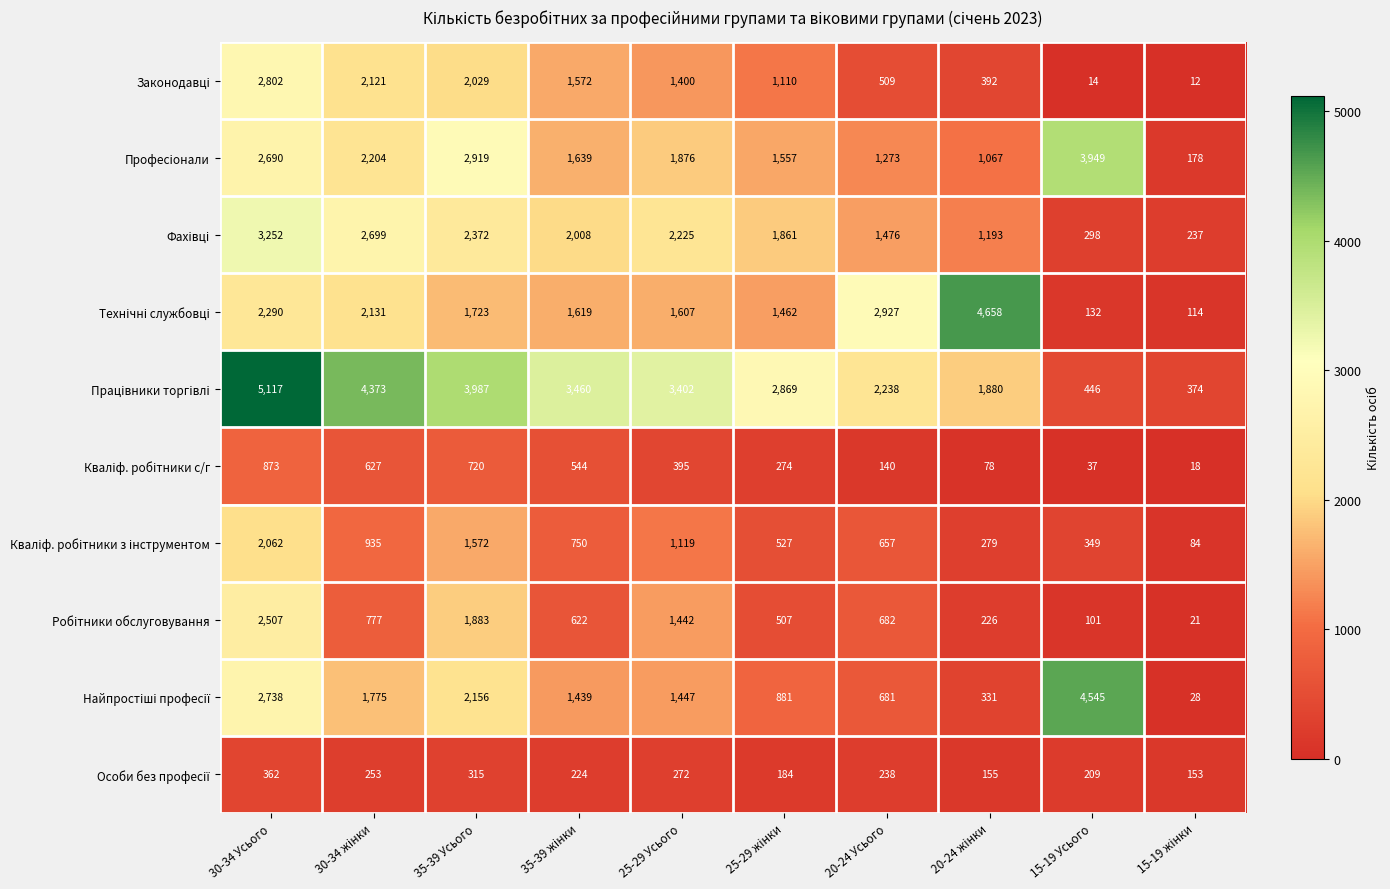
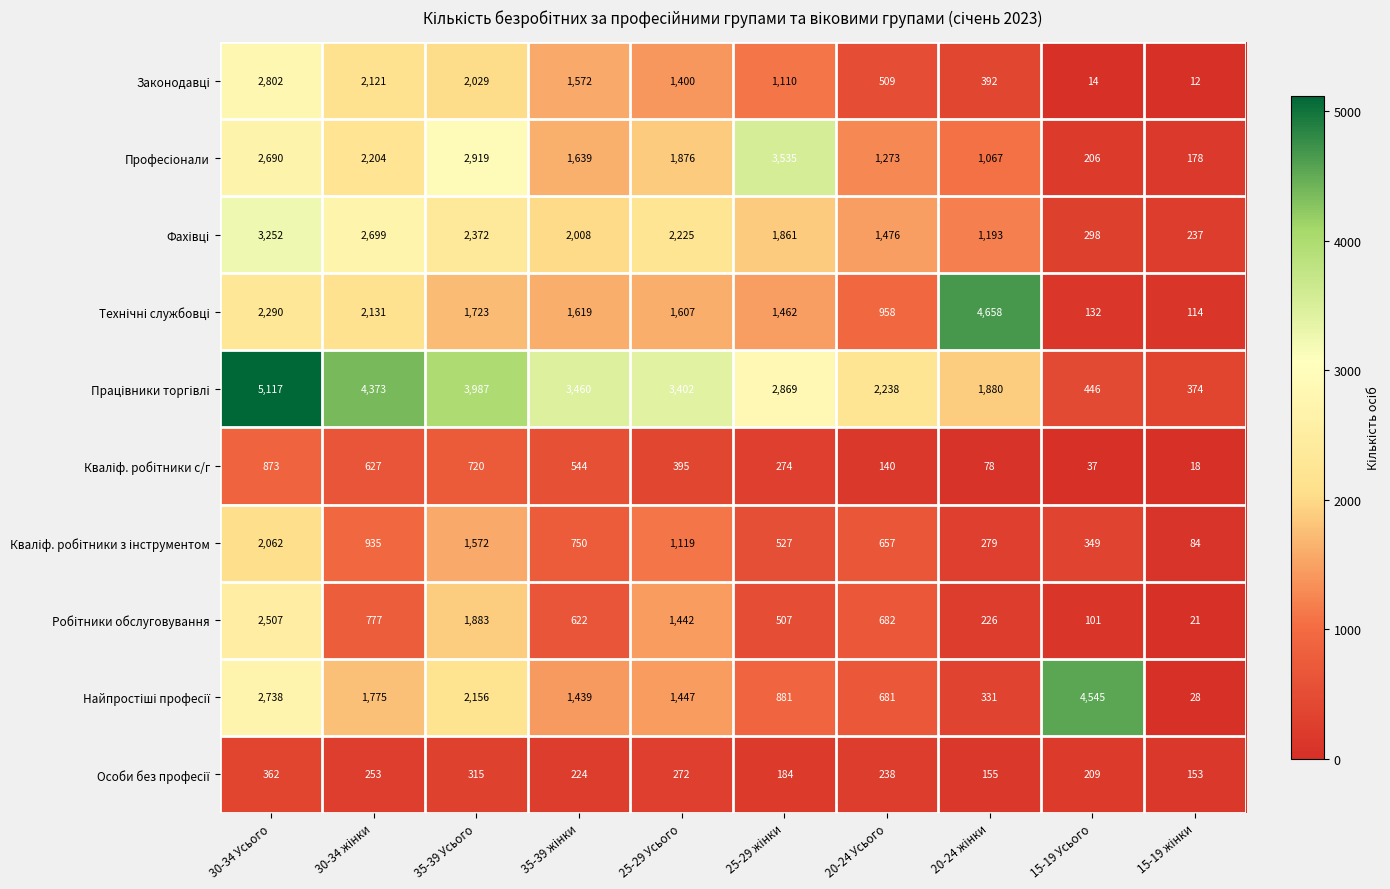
  {
    "Законодавці": {
      "30-34 Усього": "2,802",
      "30-34 жінки": "2,121",
      "35-39 Усього": "2,029",
      "35-39 жінки": "1,572",
      "25-29 Усього": "1,400",
      "25-29 жінки": "1,110",
      "20-24 Усього": "509",
      "20-24 жінки": "392",
      "15-19 Усього": "14",
      "15-19 жінки": "12"
    },
    "Професіонали": {
      "30-34 Усього": "2,690",
      "30-34 жінки": "2,204",
      "35-39 Усього": "2,919",
      "35-39 жінки": "1,639",
      "25-29 Усього": "1,876",
-     "25-29 жінки": "1,557",
+     "25-29 жінки": "3,535",
      "20-24 Усього": "1,273",
      "20-24 жінки": "1,067",
-     "15-19 Усього": "3,949",
+     "15-19 Усього": "206",
      "15-19 жінки": "178"
    },
    "Фахівці": {
      "30-34 Усього": "3,252",
      "30-34 жінки": "2,699",
      "35-39 Усього": "2,372",
      "35-39 жінки": "2,008",
      "25-29 Усього": "2,225",
      "25-29 жінки": "1,861",
      "20-24 Усього": "1,476",
      "20-24 жінки": "1,193",
      "15-19 Усього": "298",
      "15-19 жінки": "237"
    },
    "Технічні службовці": {
      "30-34 Усього": "2,290",
      "30-34 жінки": "2,131",
      "35-39 Усього": "1,723",
      "35-39 жінки": "1,619",
      "25-29 Усього": "1,607",
      "25-29 жінки": "1,462",
-     "20-24 Усього": "2,927",
+     "20-24 Усього": "958",
      "20-24 жінки": "4,658",
      "15-19 Усього": "132",
      "15-19 жінки": "114"
    },
    "Працівники торгівлі": {
      "30-34 Усього": "5,117",
      "30-34 жінки": "4,373",
      "35-39 Усього": "3,987",
      "35-39 жінки": "3,460",
      "25-29 Усього": "3,402",
      "25-29 жінки": "2,869",
      "20-24 Усього": "2,238",
      "20-24 жінки": "1,880",
      "15-19 Усього": "446",
      "15-19 жінки": "374"
    },
    "Кваліф. робітники с/г": {
      "30-34 Усього": "873",
      "30-34 жінки": "627",
      "35-39 Усього": "720",
      "35-39 жінки": "544",
      "25-29 Усього": "395",
      "25-29 жінки": "274",
      "20-24 Усього": "140",
      "20-24 жінки": "78",
      "15-19 Усього": "37",
      "15-19 жінки": "18"
    },
    "Кваліф. робітники з інструментом": {
      "30-34 Усього": "2,062",
      "30-34 жінки": "935",
      "35-39 Усього": "1,572",
      "35-39 жінки": "750",
      "25-29 Усього": "1,119",
      "25-29 жінки": "527",
      "20-24 Усього": "657",
      "20-24 жінки": "279",
      "15-19 Усього": "349",
      "15-19 жінки": "84"
    },
    "Робітники обслуговування": {
      "30-34 Усього": "2,507",
      "30-34 жінки": "777",
      "35-39 Усього": "1,883",
      "35-39 жінки": "622",
      "25-29 Усього": "1,442",
      "25-29 жінки": "507",
      "20-24 Усього": "682",
      "20-24 жінки": "226",
      "15-19 Усього": "101",
      "15-19 жінки": "21"
    },
    "Найпростіші професії": {
      "30-34 Усього": "2,738",
      "30-34 жінки": "1,775",
      "35-39 Усього": "2,156",
      "35-39 жінки": "1,439",
      "25-29 Усього": "1,447",
      "25-29 жінки": "881",
      "20-24 Усього": "681",
      "20-24 жінки": "331",
      "15-19 Усього": "4,545",
      "15-19 жінки": "28"
    },
    "Особи без професії": {
      "30-34 Усього": "362",
      "30-34 жінки": "253",
      "35-39 Усього": "315",
      "35-39 жінки": "224",
      "25-29 Усього": "272",
      "25-29 жінки": "184",
      "20-24 Усього": "238",
      "20-24 жінки": "155",
      "15-19 Усього": "209",
      "15-19 жінки": "153"
    }
  }
